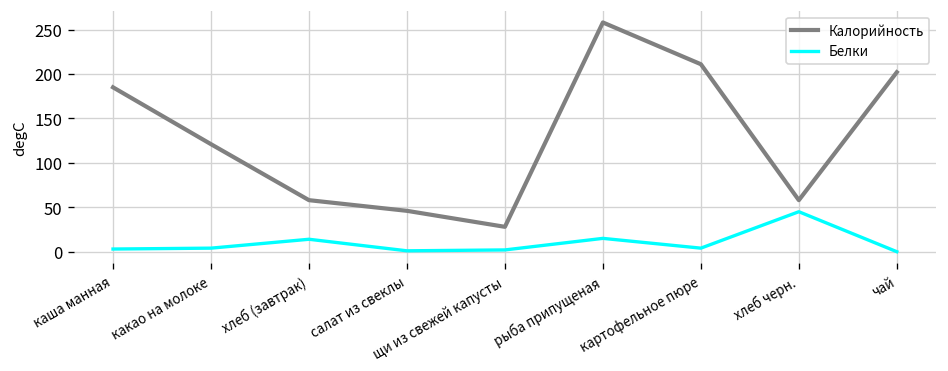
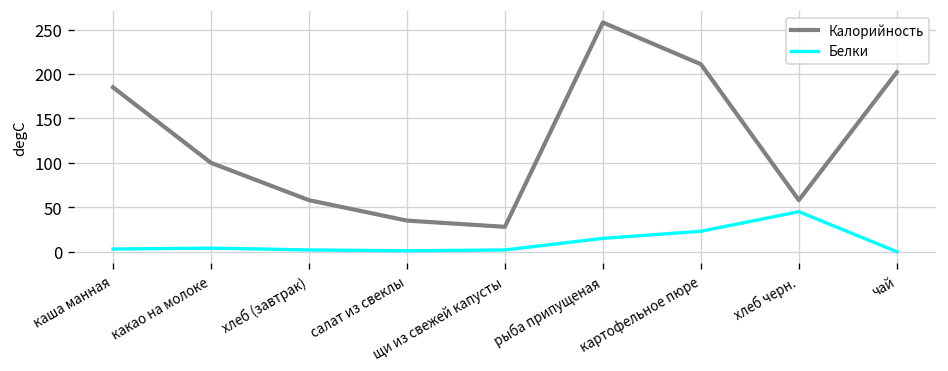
  {
    "Калорийность": {
      "каша манная": 190,
-     "какао на молоке": 120,
+     "какао на молоке": 100,
      "хлеб (завтрак)": 60,
-     "салат из свеклы": 50,
+     "салат из свеклы": 40,
      "щи из свежей капусты": 30,
      "рыба припущеная": 260,
      "картофельное пюре": 210,
      "хлеб черн.": 60,
      "чай": 200
    },
    "Белки": {
      "каша манная": 0,
      "какао на молоке": 0,
-     "хлеб (завтрак)": 10,
+     "хлеб (завтрак)": 0,
      "салат из свеклы": 0,
      "щи из свежей капусты": 0,
      "рыба припущеная": 20,
-     "картофельное пюре": 0,
+     "картофельное пюре": 20,
      "хлеб черн.": 50,
      "чай": 0
    }
  }
